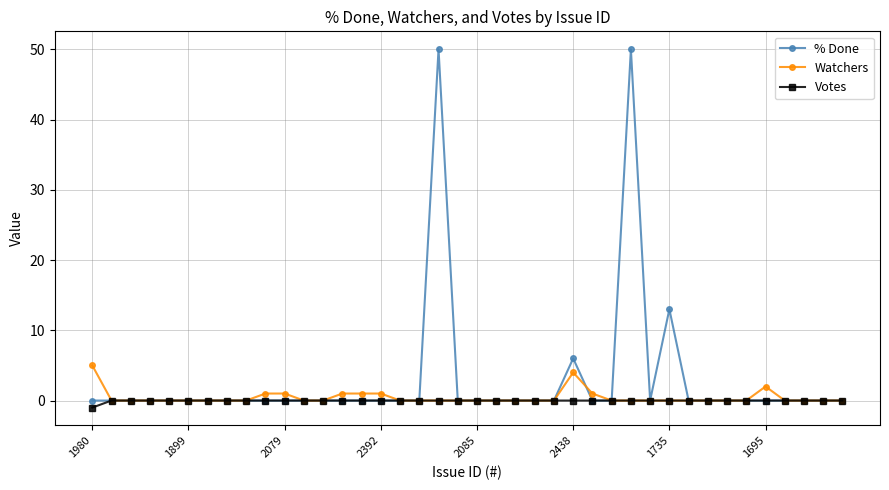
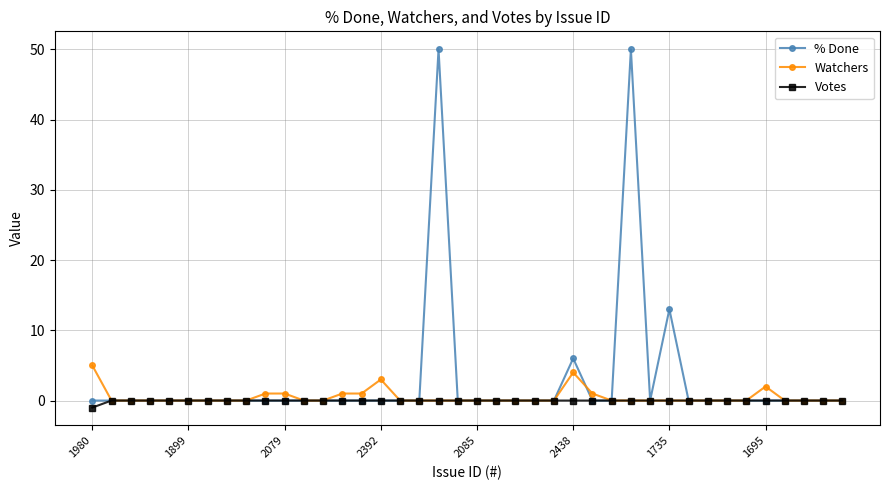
  {
    "% Done": {
      "1980": 0,
      "2438": 6,
      "1735": 13
    },
    "Watchers": {
      "1980": 5,
      "2079": 1,
-     "2392": 1,
+     "2392": 3,
      "2438": 4,
      "1695": 2
    },
    "Votes": {
      "1980": -1,
      "2438": 0
    }
  }
